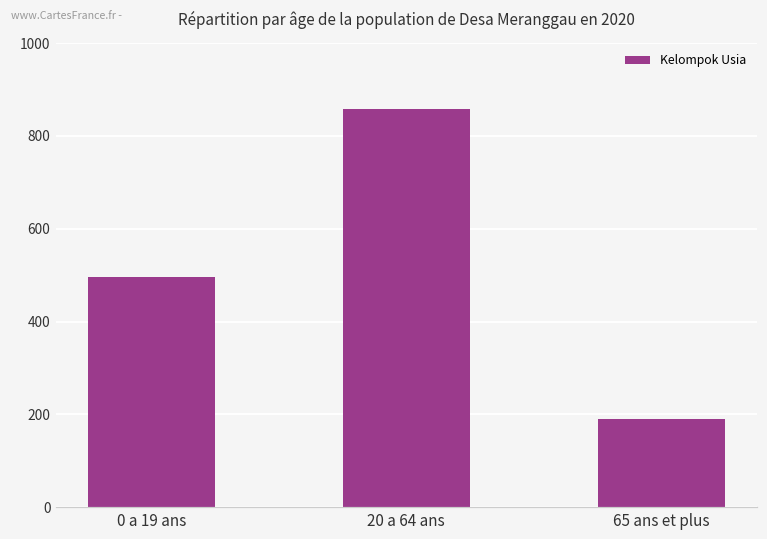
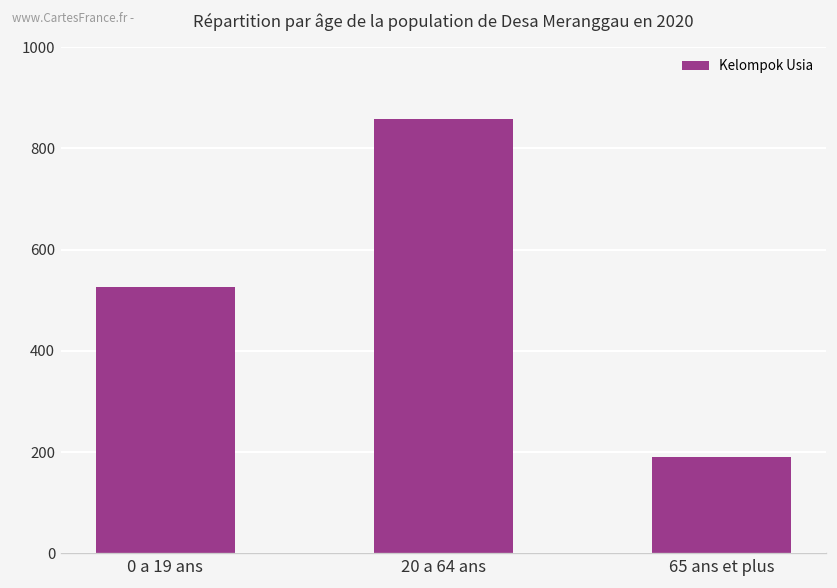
  {
-   "0 a 19 ans": 500,
+   "0 a 19 ans": 530,
    "20 a 64 ans": 860,
    "65 ans et plus": 190
  }
